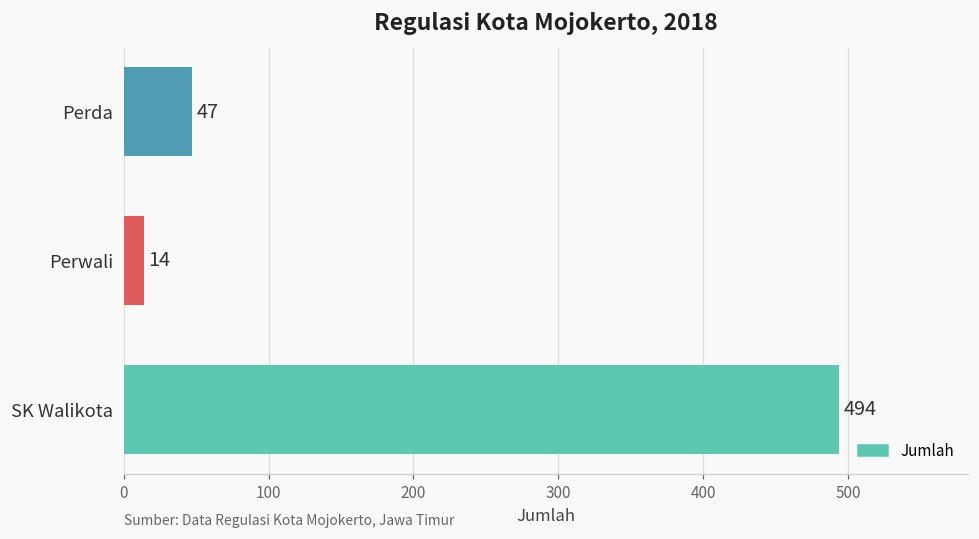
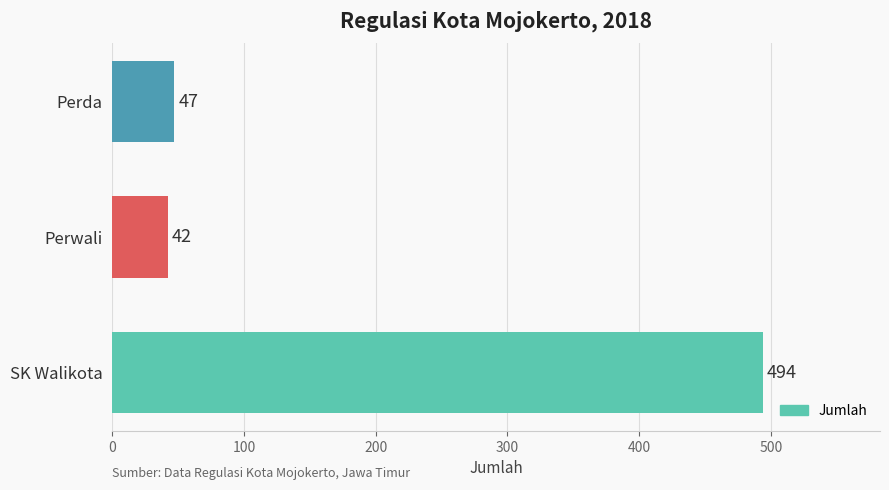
  {
    "Perda": 47,
-   "Perwali": 14,
+   "Perwali": 42,
    "SK Walikota": 494
  }
